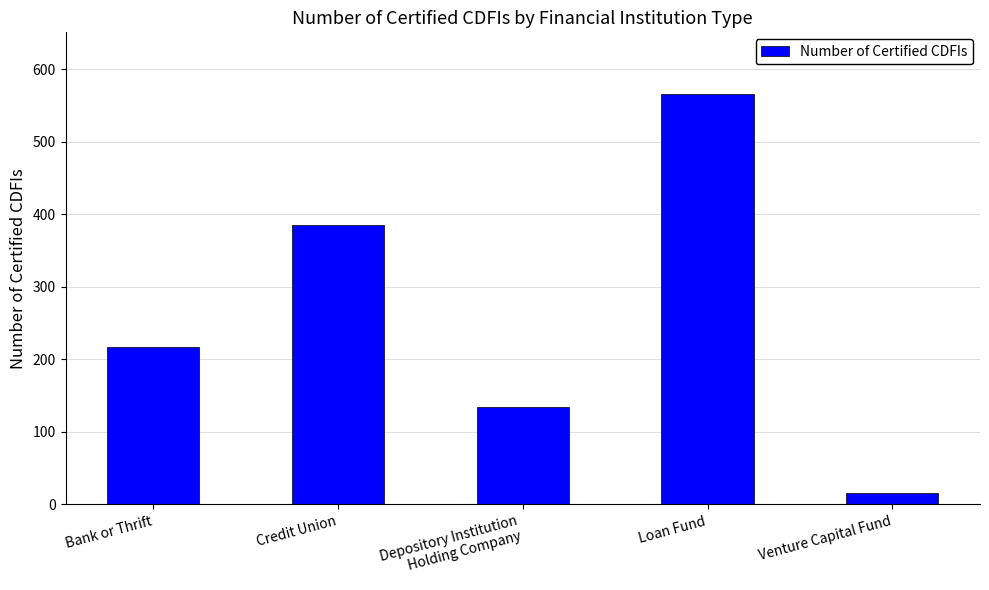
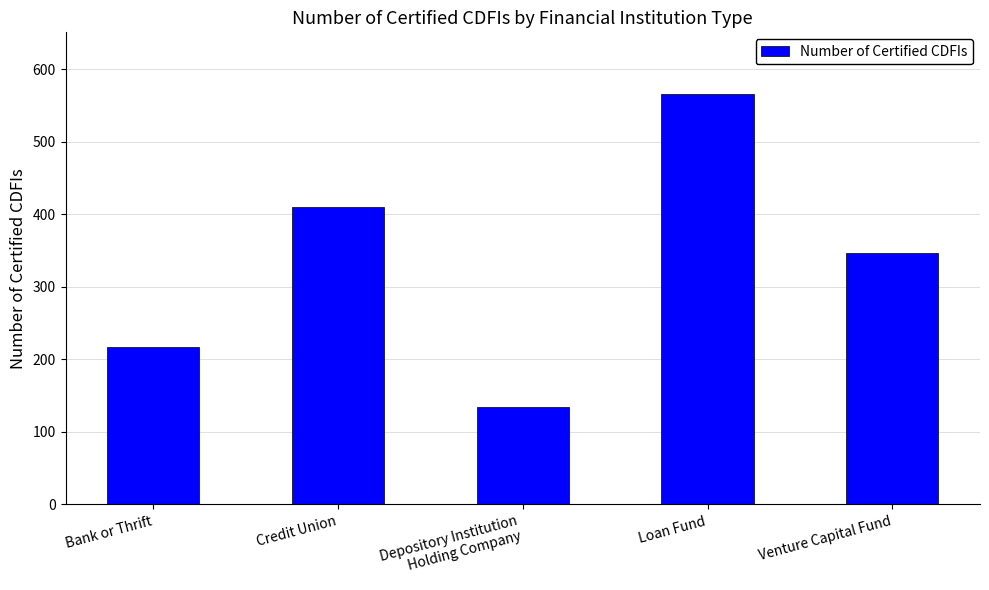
  {
    "Bank or Thrift": 220,
-   "Credit Union": 390,
+   "Credit Union": 410,
    "Depository Institution Holding Company": 130,
    "Loan Fund": 570,
-   "Venture Capital Fund": 20
+   "Venture Capital Fund": 350
  }
